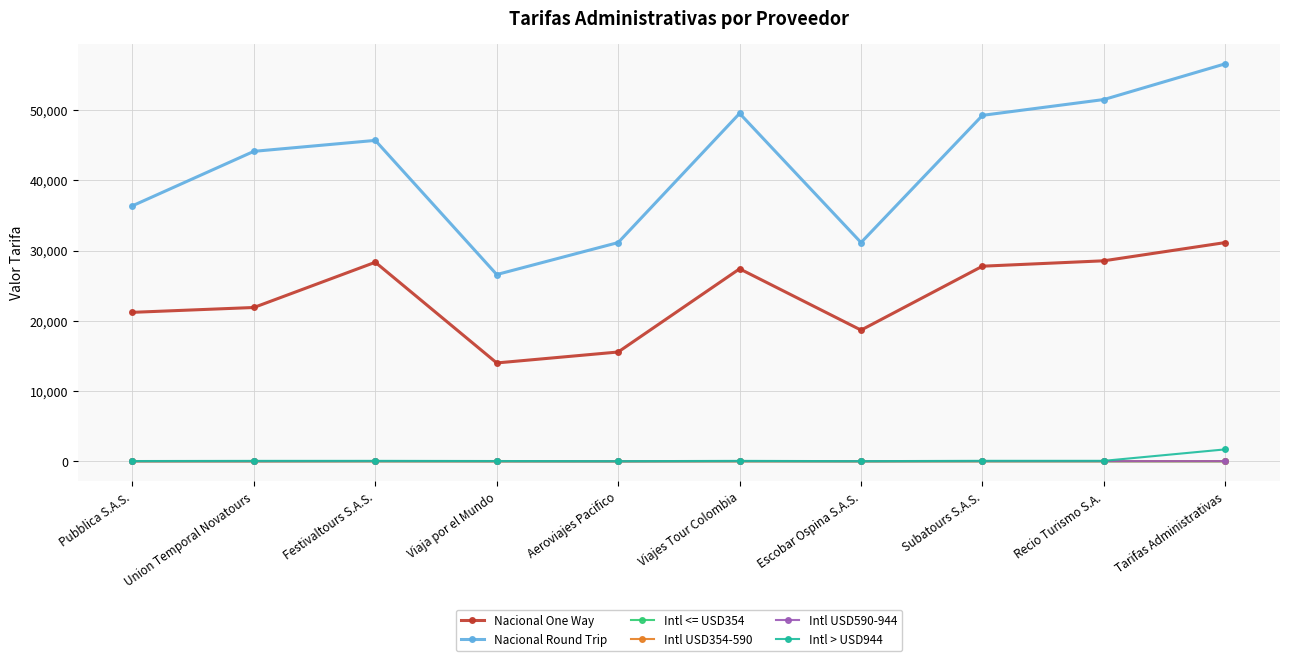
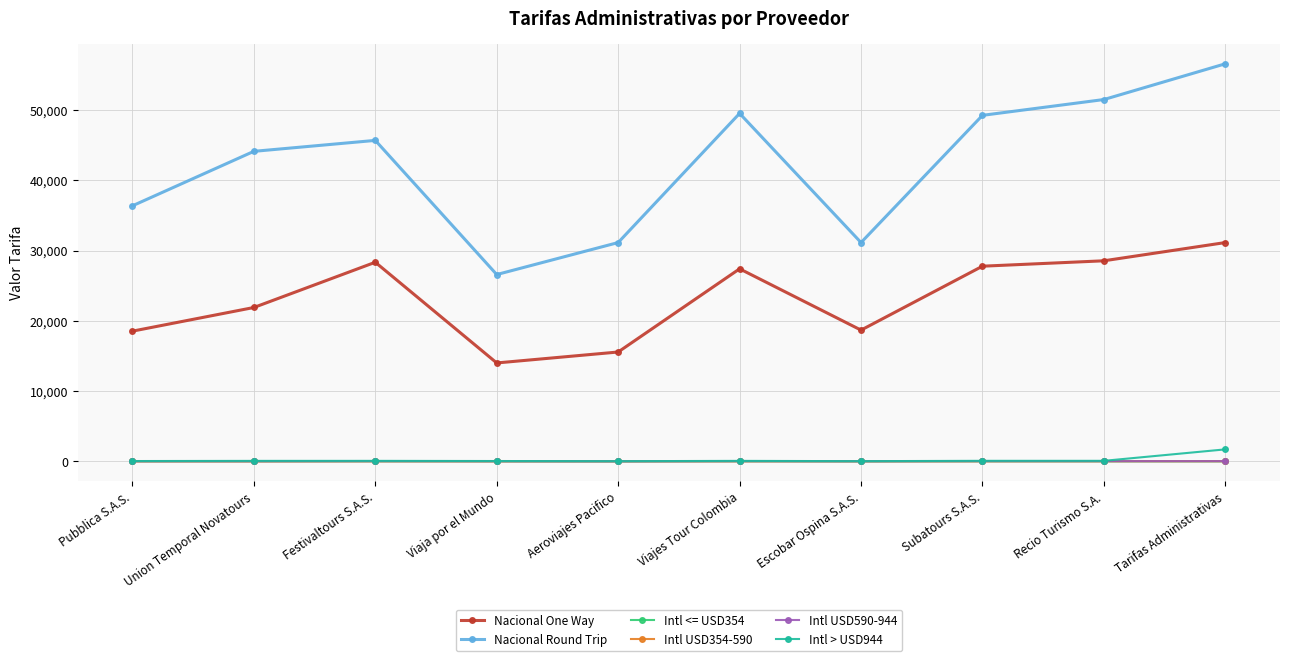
  {
    "Nacional One Way": {
-     "Pubblica S.A.S.": "21,000",
+     "Pubblica S.A.S.": "19,000",
      "Union Temporal Novatours": "22,000",
      "Festivaltours S.A.S.": "28,000",
      "Viaja por el Mundo": "14,000",
      "Aeroviajes Pacifico": "16,000",
      "Viajes Tour Colombia": "27,000",
      "Escobar Ospina S.A.S.": "19,000",
      "Subatours S.A.S.": "28,000",
      "Recio Turismo S.A.": "29,000",
      "Tarifas Administrativas": "31,000"
    },
    "Nacional Round Trip": {
      "Pubblica S.A.S.": "36,000",
      "Union Temporal Novatours": "44,000",
      "Festivaltours S.A.S.": "46,000",
      "Viaja por el Mundo": "27,000",
      "Aeroviajes Pacifico": "31,000",
      "Viajes Tour Colombia": "50,000",
      "Escobar Ospina S.A.S.": "31,000",
      "Subatours S.A.S.": "49,000",
      "Recio Turismo S.A.": "51,000",
      "Tarifas Administrativas": "57,000"
    },
    "Intl USD590-944": {
      "Tarifas Administrativas": "0"
    },
    "Intl > USD944": {
      "Tarifas Administrativas": "2,000"
    }
  }
